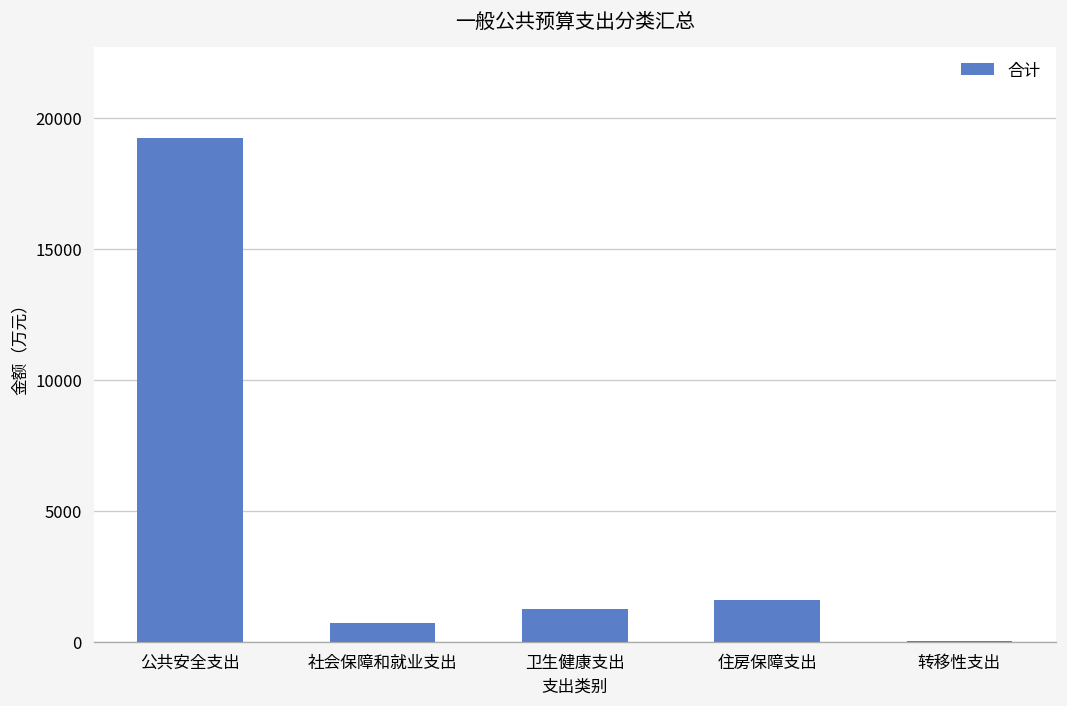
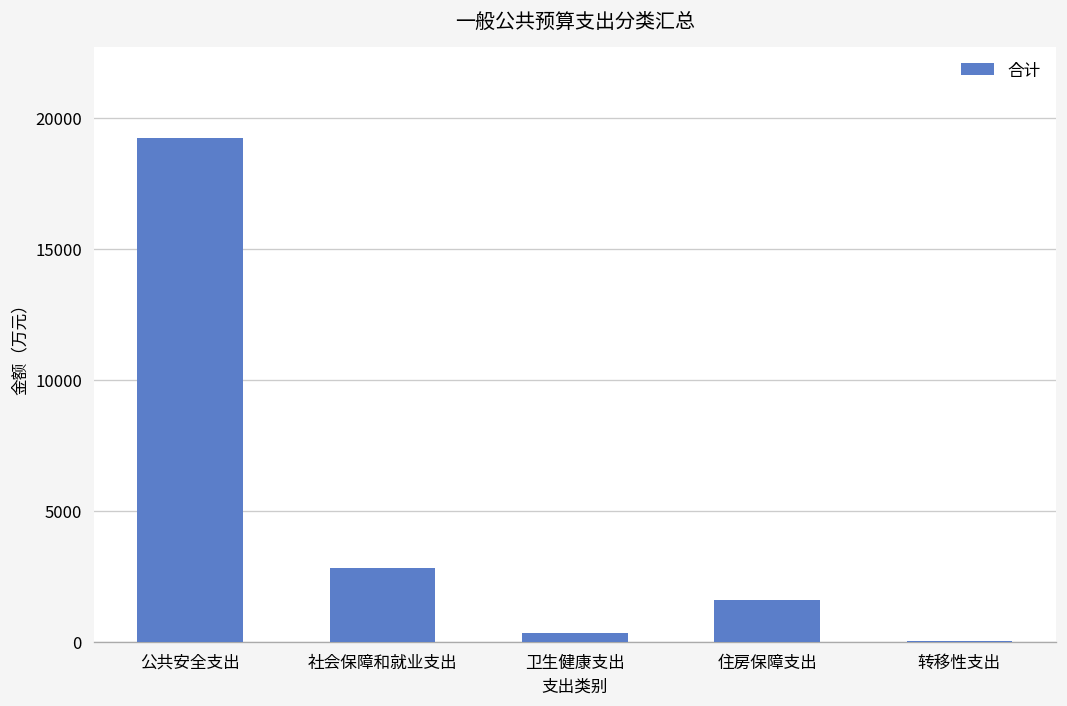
  {
    "公共安全支出": 19200,
-   "社会保障和就业支出": 700,
-   "卫生健康支出": 1200,
+   "社会保障和就业支出": 2800,
+   "卫生健康支出": 400,
    "住房保障支出": 1600
  }
